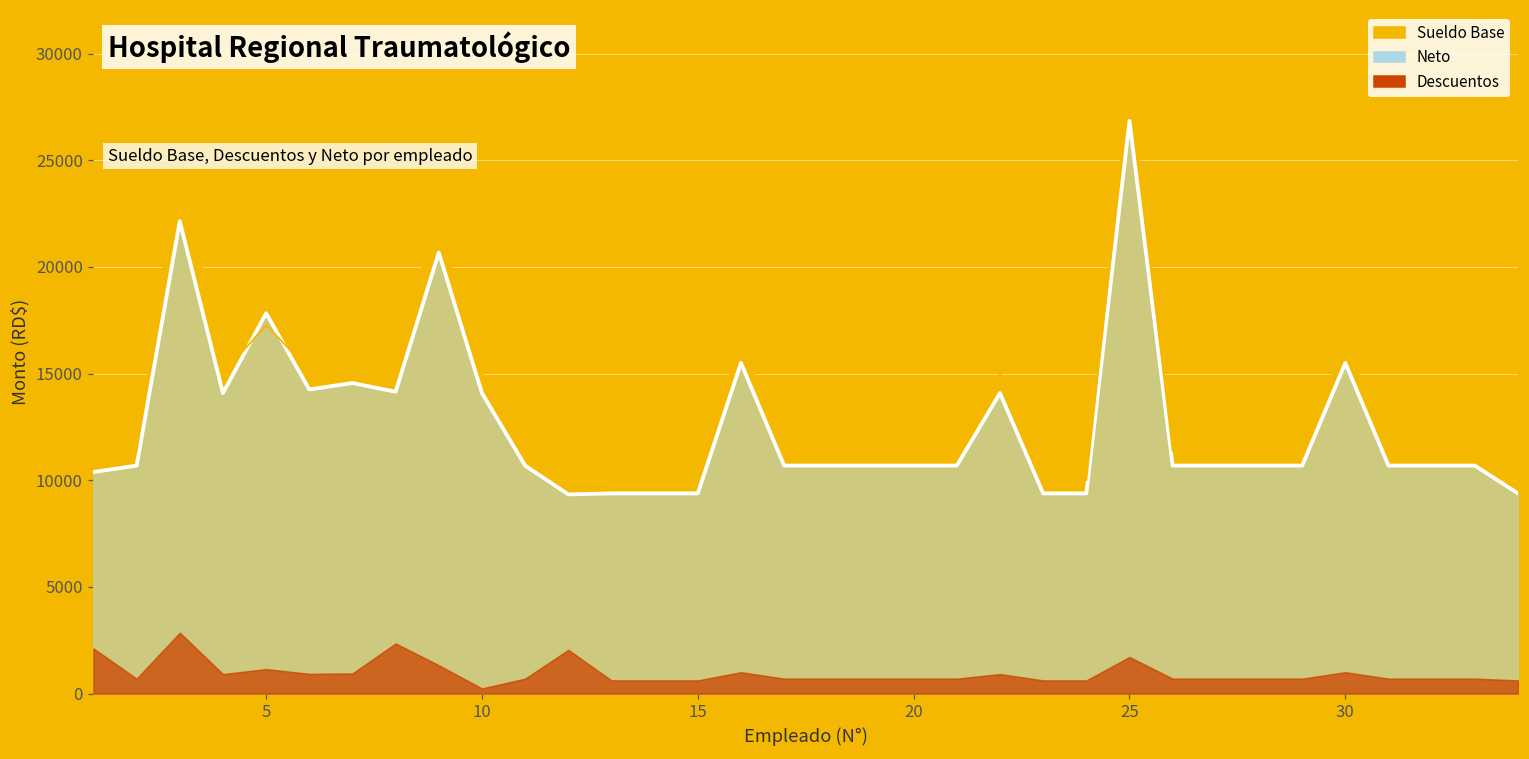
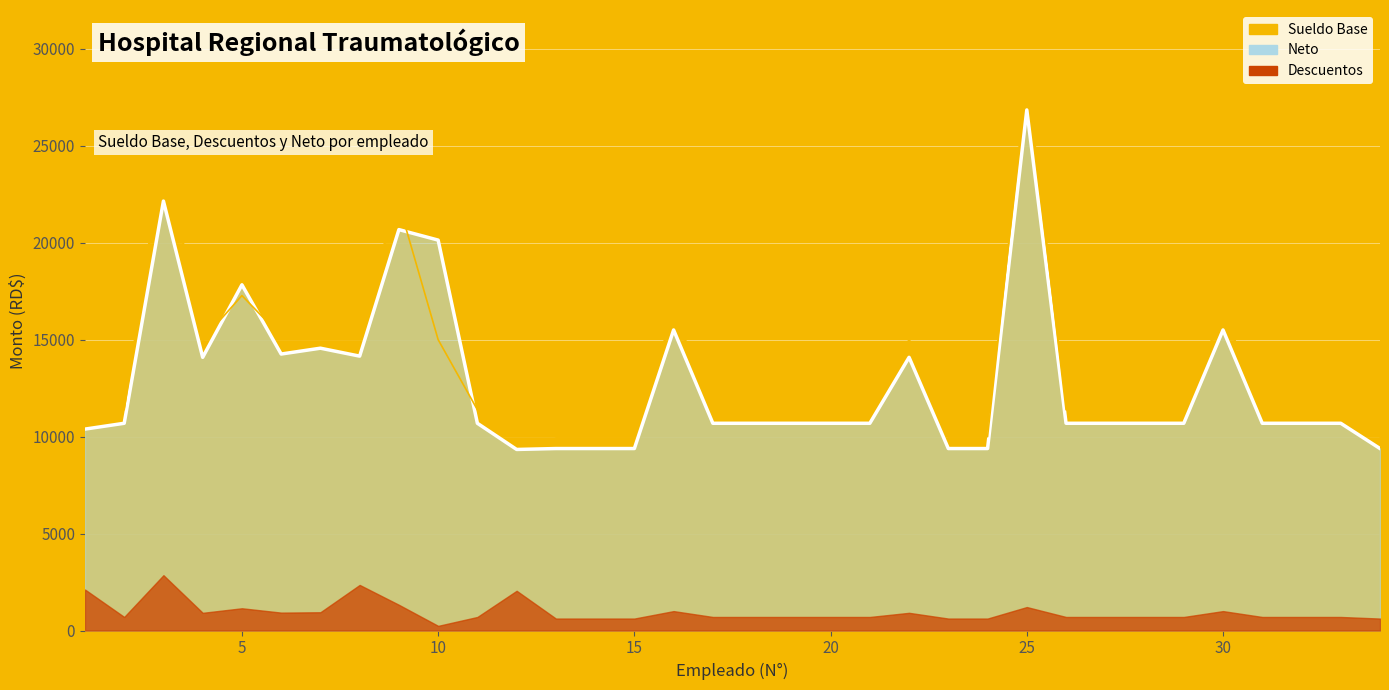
  {
    "Sueldo Base": {
      "5": 17300,
      "10": 15000,
      "15": 10000,
      "20": 11400,
      "25": 28600,
      "30": 16500
    },
    "Neto": {
      "5": 17800,
-     "10": 14100,
+     "10": 20100,
      "15": 9400,
      "20": 10700,
      "25": 26800,
      "30": 15500
    },
    "Descuentos": {
      "5": 1100,
      "10": 200,
      "15": 600,
      "20": 700,
-     "25": 1700,
+     "25": 1200,
      "30": 1000
    }
  }
